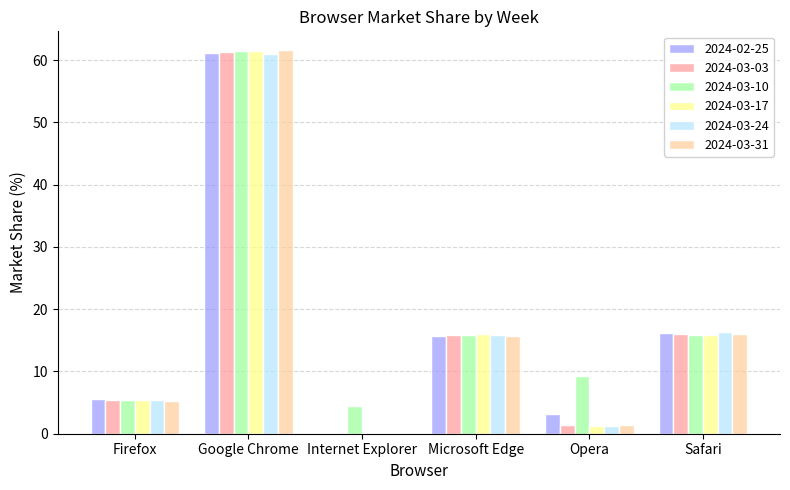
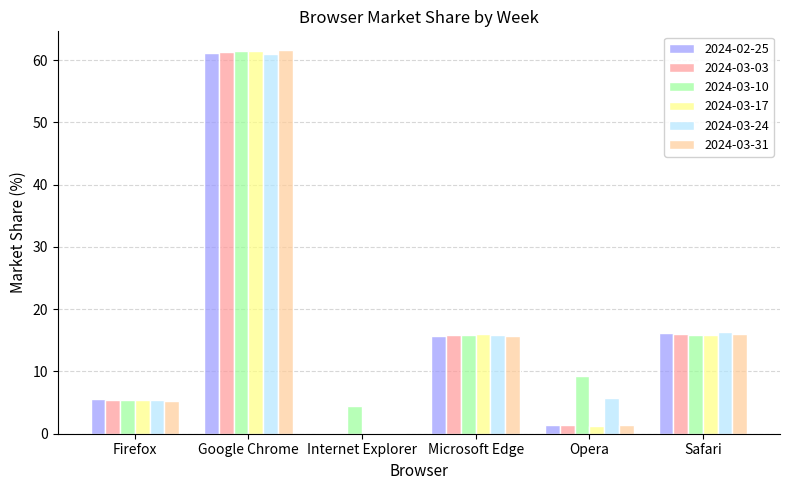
  {
    "2024-02-25": {
      "Firefox": 6,
      "Google Chrome": 61,
      "Microsoft Edge": 16,
-     "Opera": 3,
+     "Opera": 1,
      "Safari": 16
    },
    "2024-03-10": {
      "Firefox": 5,
      "Google Chrome": 61,
      "Internet Explorer": 5,
      "Microsoft Edge": 16,
      "Opera": 9,
      "Safari": 16
    },
    "2024-03-24": {
      "Firefox": 5,
      "Google Chrome": 61,
      "Microsoft Edge": 16,
-     "Opera": 1,
+     "Opera": 6,
      "Safari": 16
    }
  }
